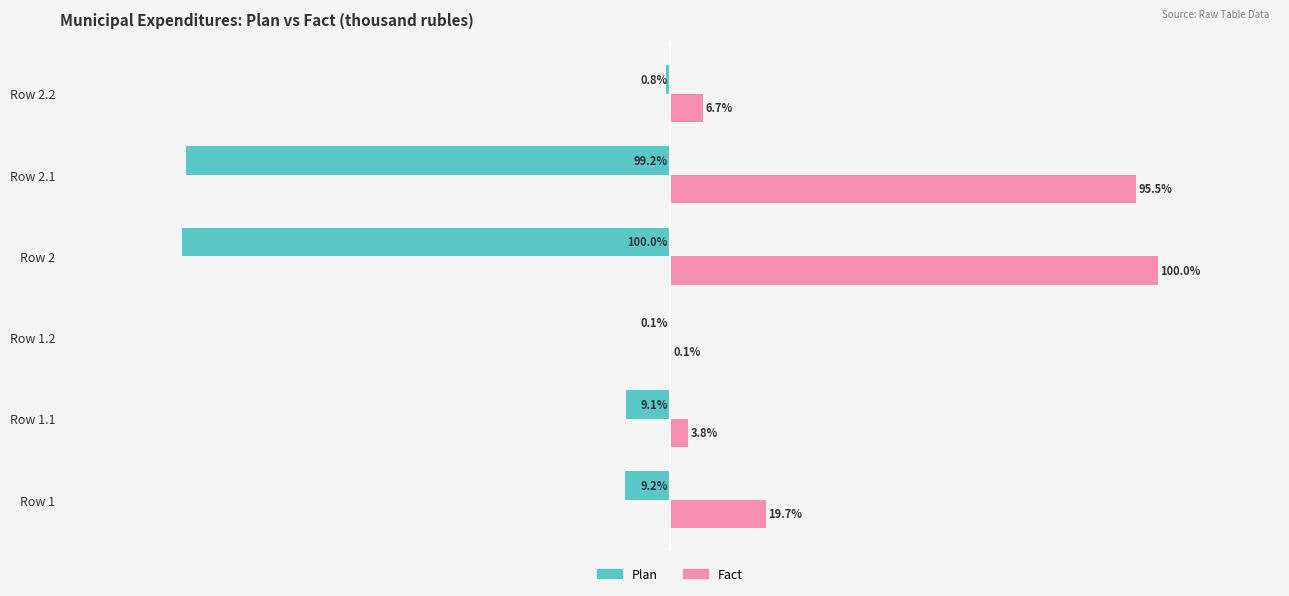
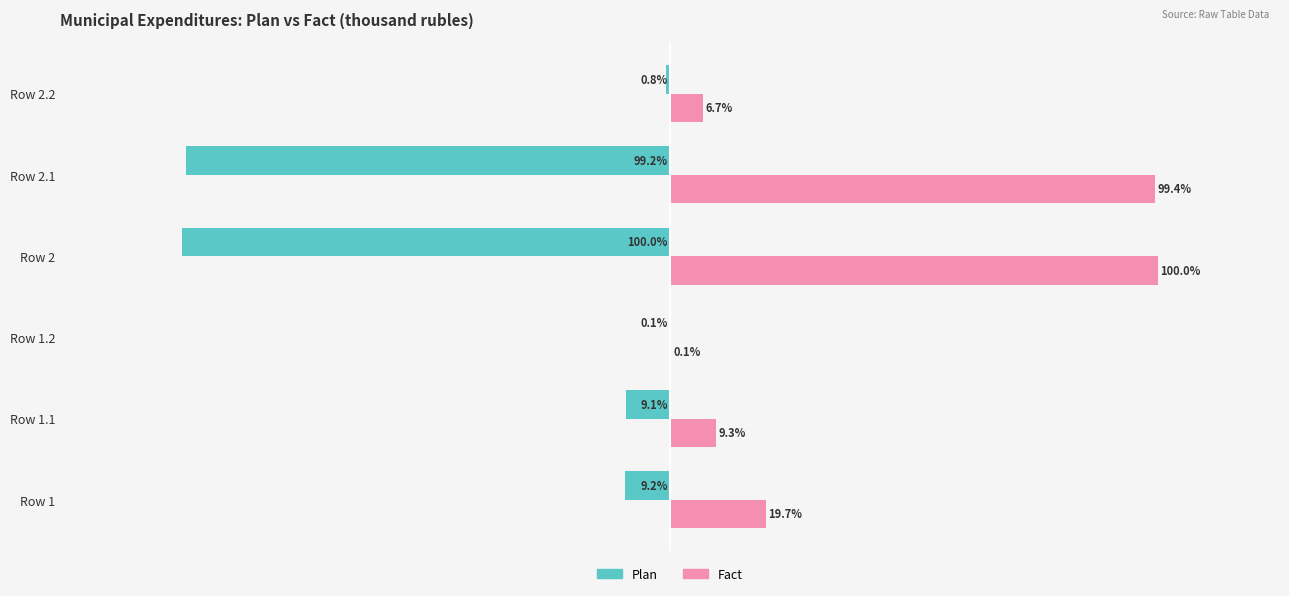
  {
    "Fact": {
      "Row 2.2": "6.7%",
-     "Row 2.1": "95.5%",
+     "Row 2.1": "99.4%",
      "Row 2": "100.0%",
      "Row 1.2": "0.1%",
-     "Row 1.1": "3.8%",
+     "Row 1.1": "9.3%",
      "Row 1": "19.7%"
    }
  }
